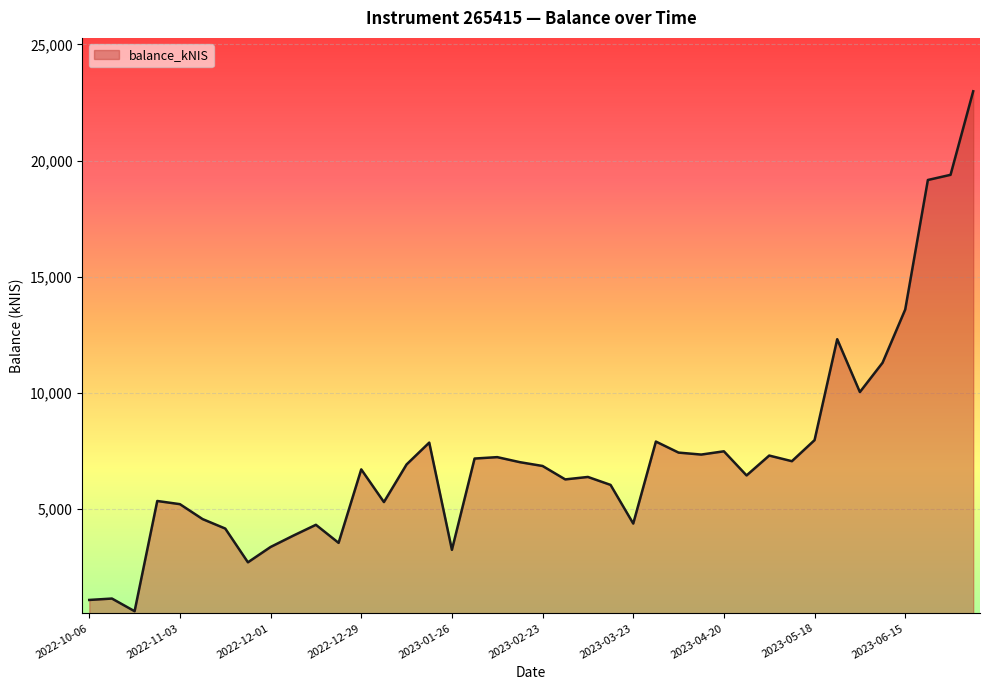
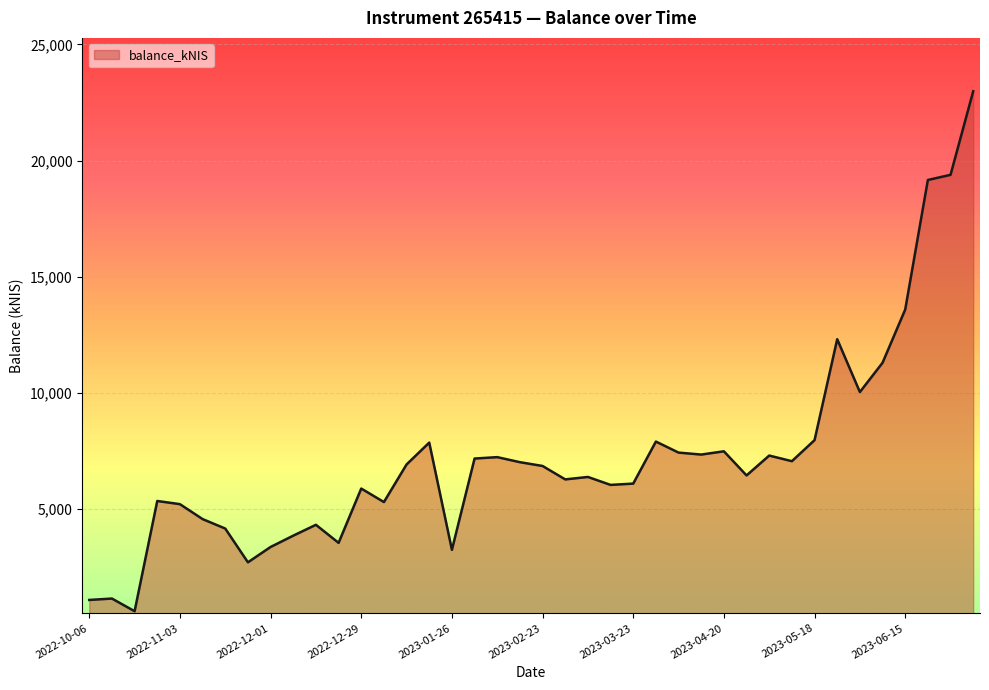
  {
    "2022-10-06": "1,100",
    "2022-11-03": "5,200",
    "2022-12-01": "3,400",
-   "2022-12-29": "6,700",
+   "2022-12-29": "5,900",
    "2023-01-26": "3,200",
    "2023-02-23": "6,900",
-   "2023-03-23": "4,400",
+   "2023-03-23": "6,100",
    "2023-04-20": "7,500",
    "2023-05-18": "8,000",
    "2023-06-15": "13,600"
  }
